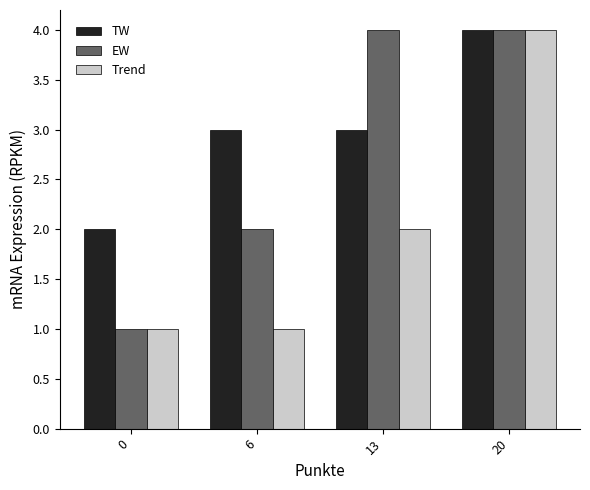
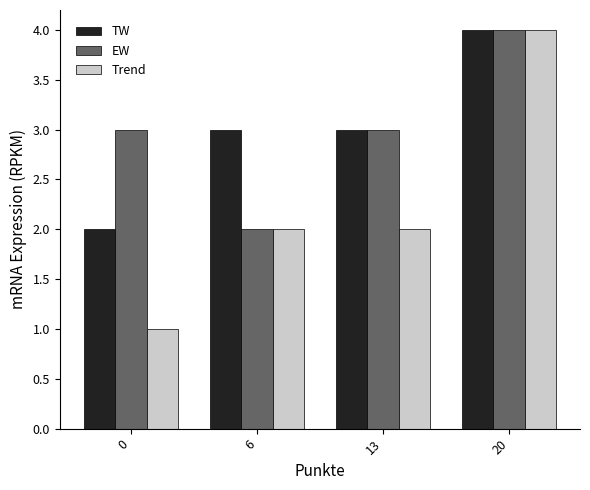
  {
    "TW": {
      "0": 2,
      "6": 3,
      "13": 3,
      "20": 4
    },
    "EW": {
-     "0": 1,
+     "0": 3,
      "6": 2,
-     "13": 4,
+     "13": 3,
      "20": 4
    },
    "Trend": {
      "0": 1,
-     "6": 1,
+     "6": 2,
      "13": 2,
      "20": 4
    }
  }
